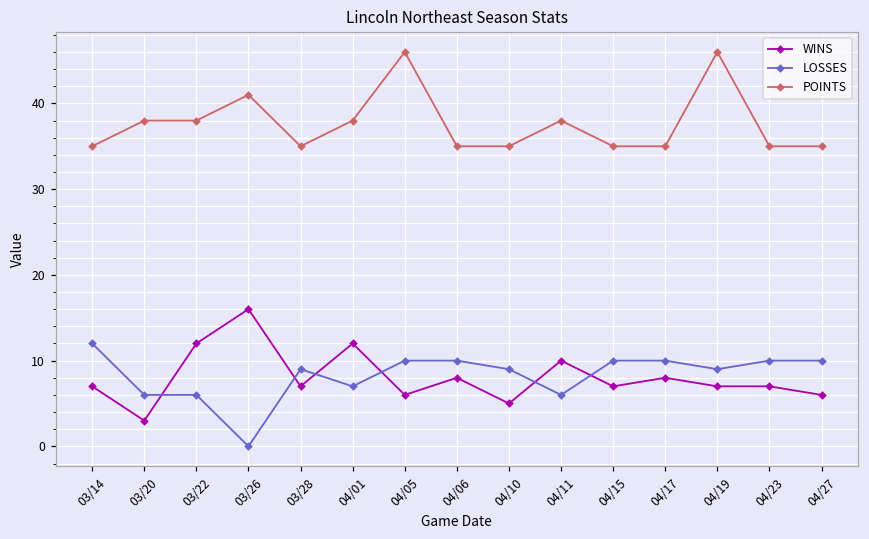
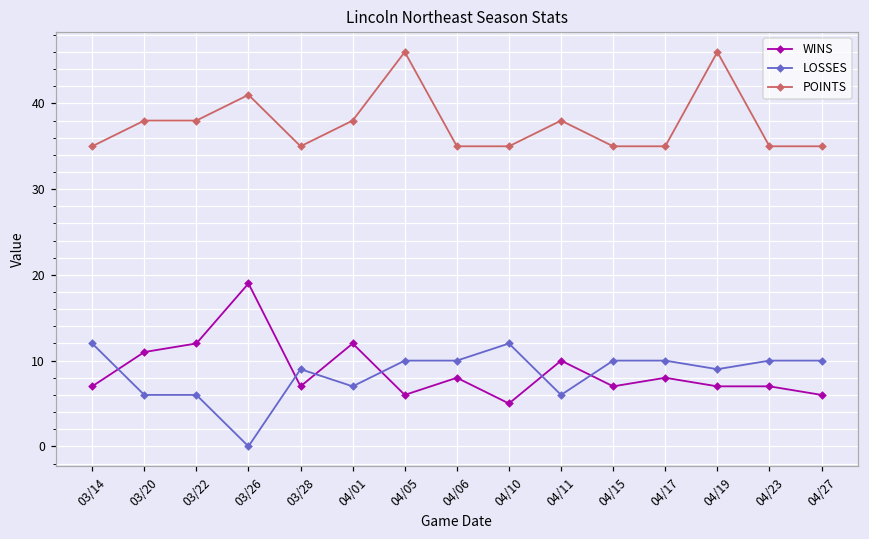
  {
    "WINS": {
      "03/14": 7,
-     "03/20": 3,
+     "03/20": 11,
      "03/22": 12,
-     "03/26": 16,
+     "03/26": 19,
      "03/28": 7,
      "04/01": 12,
      "04/05": 6,
      "04/06": 8,
      "04/10": 5,
      "04/11": 10,
      "04/15": 7,
      "04/17": 8,
      "04/19": 7,
      "04/23": 7,
      "04/27": 6
    },
    "LOSSES": {
      "03/14": 12,
      "03/20": 6,
      "03/22": 6,
      "03/26": 0,
      "03/28": 9,
      "04/01": 7,
      "04/05": 10,
      "04/06": 10,
-     "04/10": 9,
+     "04/10": 12,
      "04/11": 6,
      "04/15": 10,
      "04/17": 10,
      "04/19": 9,
      "04/23": 10,
      "04/27": 10
    },
    "POINTS": {
      "03/14": 35,
      "03/20": 38,
      "03/22": 38,
      "03/26": 41,
      "03/28": 35,
      "04/01": 38,
      "04/05": 46,
      "04/06": 35,
      "04/10": 35,
      "04/11": 38,
      "04/15": 35,
      "04/17": 35,
      "04/19": 46,
      "04/23": 35,
      "04/27": 35
    }
  }
